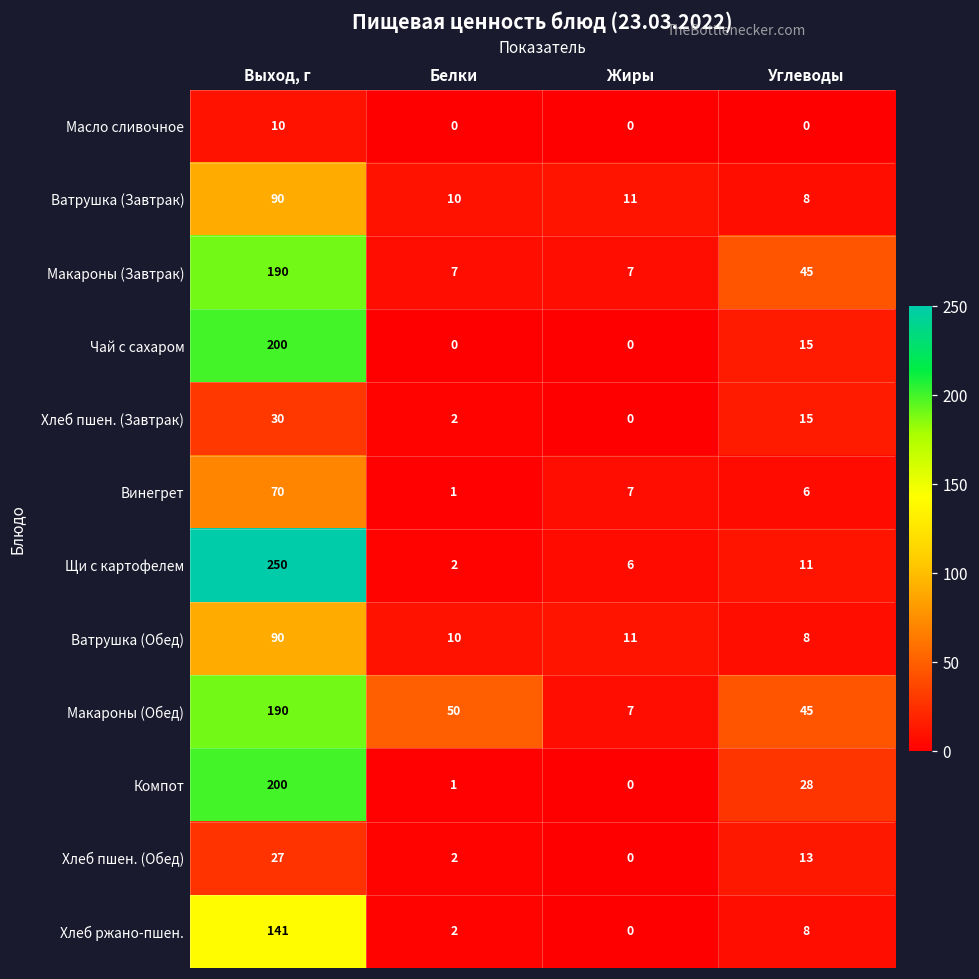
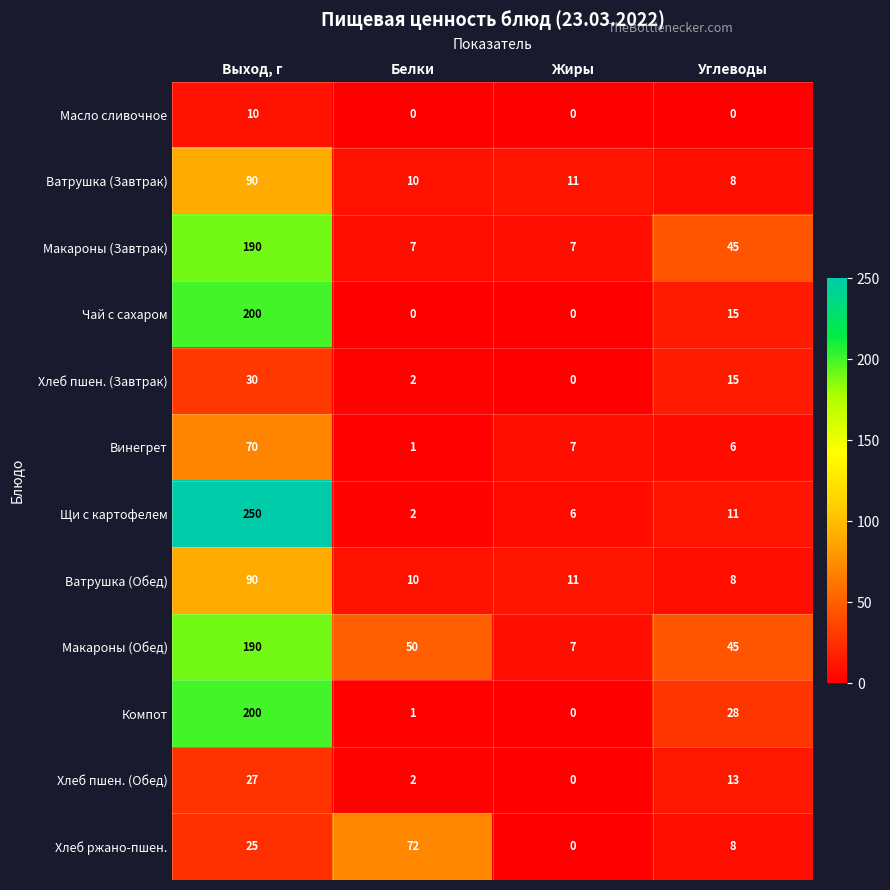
  {
    "Масло сливочное": {
      "Выход, г": 10,
      "Белки": 0,
      "Жиры": 0,
      "Углеводы": 0
    },
    "Ватрушка (Завтрак)": {
      "Выход, г": 90,
      "Белки": 10,
      "Жиры": 11,
      "Углеводы": 8
    },
    "Макароны (Завтрак)": {
      "Выход, г": 190,
      "Белки": 7,
      "Жиры": 7,
      "Углеводы": 45
    },
    "Чай с сахаром": {
      "Выход, г": 200,
      "Белки": 0,
      "Жиры": 0,
      "Углеводы": 15
    },
    "Хлеб пшен. (Завтрак)": {
      "Выход, г": 30,
      "Белки": 2,
      "Жиры": 0,
      "Углеводы": 15
    },
    "Винегрет": {
      "Выход, г": 70,
      "Белки": 1,
      "Жиры": 7,
      "Углеводы": 6
    },
    "Щи с картофелем": {
      "Выход, г": 250,
      "Белки": 2,
      "Жиры": 6,
      "Углеводы": 11
    },
    "Ватрушка (Обед)": {
      "Выход, г": 90,
      "Белки": 10,
      "Жиры": 11,
      "Углеводы": 8
    },
    "Макароны (Обед)": {
      "Выход, г": 190,
      "Белки": 50,
      "Жиры": 7,
      "Углеводы": 45
    },
    "Компот": {
      "Выход, г": 200,
      "Белки": 1,
      "Жиры": 0,
      "Углеводы": 28
    },
    "Хлеб пшен. (Обед)": {
      "Выход, г": 27,
      "Белки": 2,
      "Жиры": 0,
      "Углеводы": 13
    },
    "Хлеб ржано-пшен.": {
-     "Выход, г": 141,
-     "Белки": 2,
+     "Выход, г": 25,
+     "Белки": 72,
      "Жиры": 0,
      "Углеводы": 8
    }
  }
